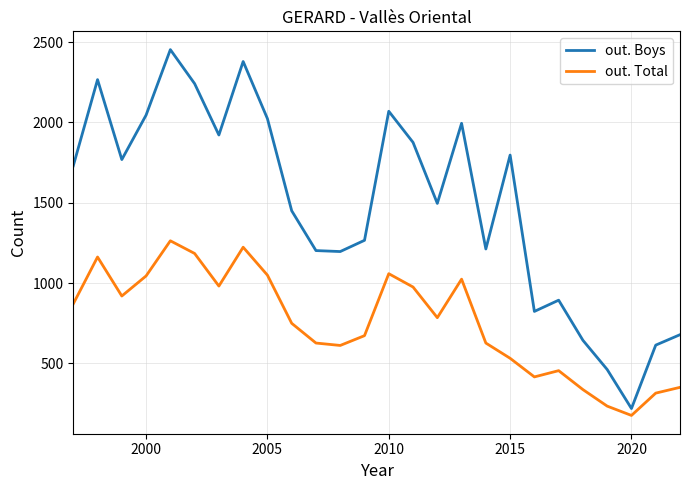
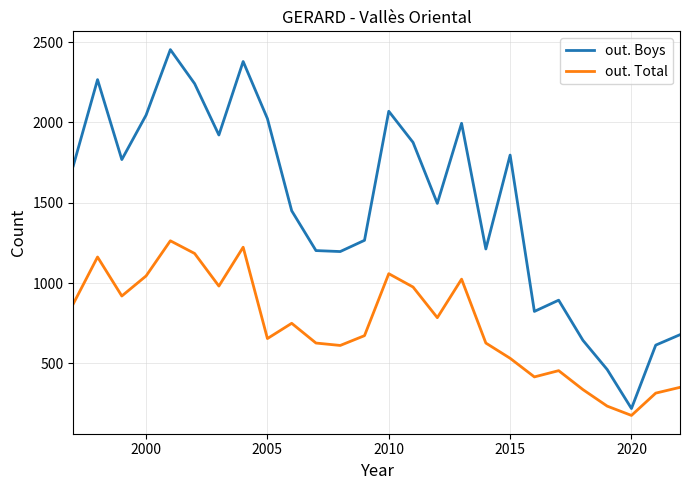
  {
    "out. Boys": {
      "2000": 2050,
      "2005": 2020,
      "2010": 2070,
      "2015": 1800,
      "2020": 220
    },
    "out. Total": {
      "2000": 1040,
-     "2005": 1050,
+     "2005": 650,
      "2010": 1060,
      "2015": 530,
      "2020": 180
    }
  }
